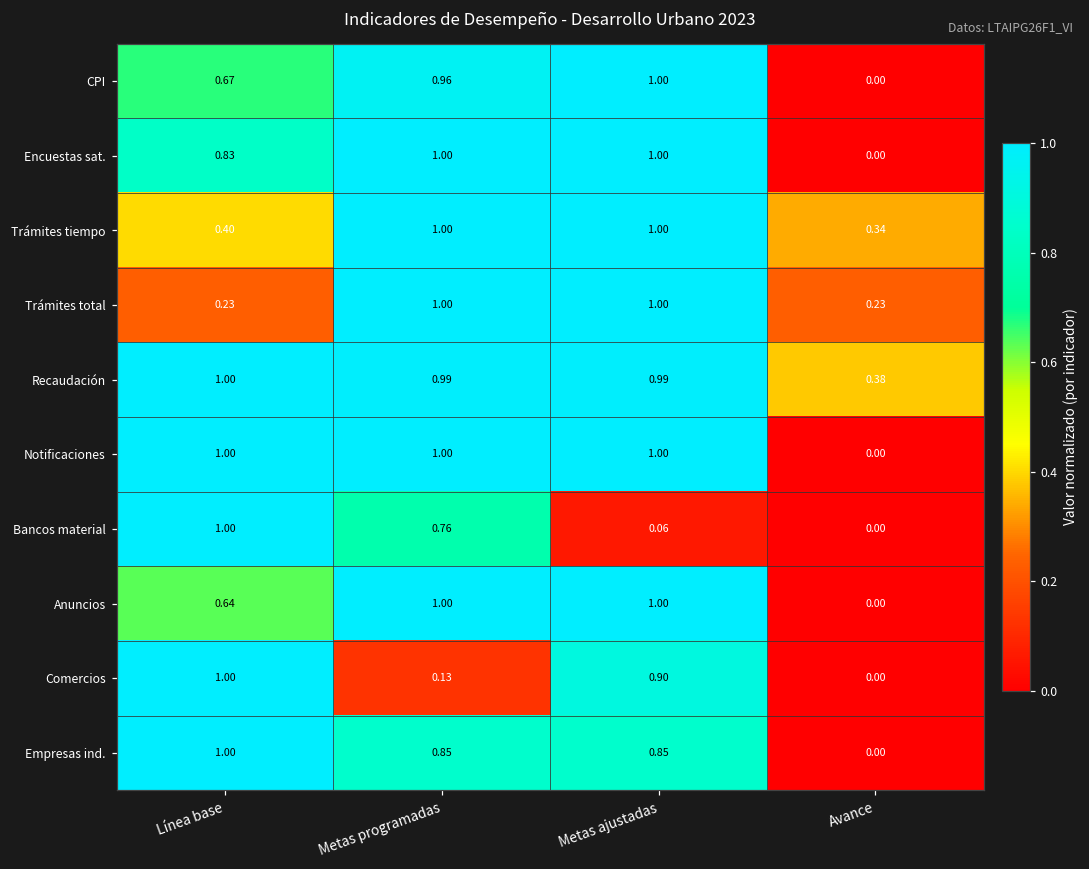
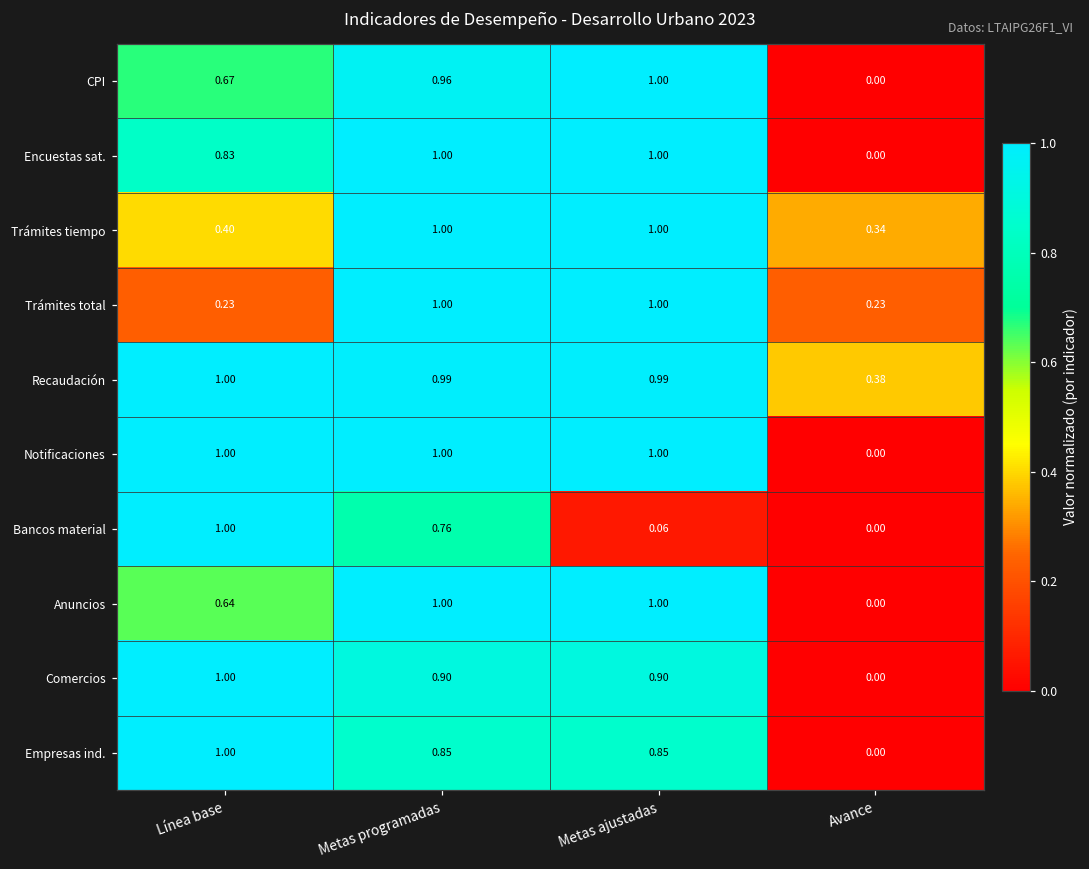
  {
    "CPI": {
      "Línea base": 0.67,
      "Metas programadas": 0.96,
      "Metas ajustadas": 1.00,
      "Avance": 0.00
    },
    "Encuestas sat.": {
      "Línea base": 0.83,
      "Metas programadas": 1.00,
      "Metas ajustadas": 1.00,
      "Avance": 0.00
    },
    "Trámites tiempo": {
      "Línea base": 0.40,
      "Metas programadas": 1.00,
      "Metas ajustadas": 1.00,
      "Avance": 0.34
    },
    "Trámites total": {
      "Línea base": 0.23,
      "Metas programadas": 1.00,
      "Metas ajustadas": 1.00,
      "Avance": 0.23
    },
    "Recaudación": {
      "Línea base": 1.00,
      "Metas programadas": 0.99,
      "Metas ajustadas": 0.99,
      "Avance": 0.38
    },
    "Notificaciones": {
      "Línea base": 1.00,
      "Metas programadas": 1.00,
      "Metas ajustadas": 1.00,
      "Avance": 0.00
    },
    "Bancos material": {
      "Línea base": 1.00,
      "Metas programadas": 0.76,
      "Metas ajustadas": 0.06,
      "Avance": 0.00
    },
    "Anuncios": {
      "Línea base": 0.64,
      "Metas programadas": 1.00,
      "Metas ajustadas": 1.00,
      "Avance": 0.00
    },
    "Comercios": {
      "Línea base": 1.00,
-     "Metas programadas": 0.13,
+     "Metas programadas": 0.90,
      "Metas ajustadas": 0.90,
      "Avance": 0.00
    },
    "Empresas ind.": {
      "Línea base": 1.00,
      "Metas programadas": 0.85,
      "Metas ajustadas": 0.85,
      "Avance": 0.00
    }
  }
